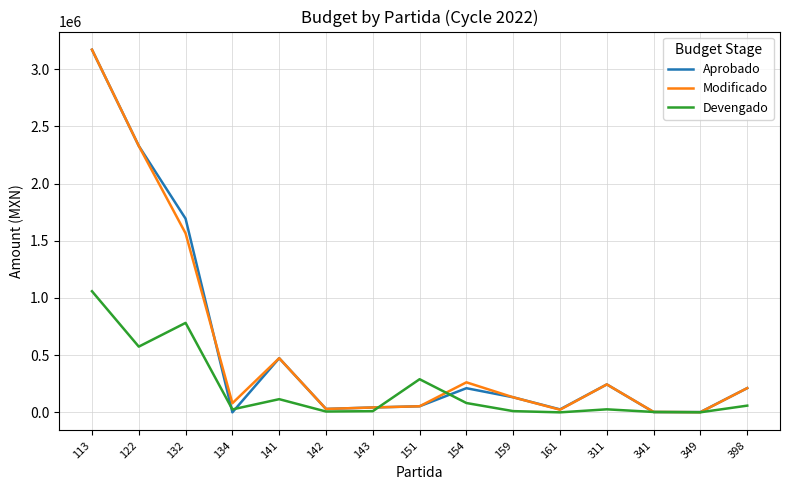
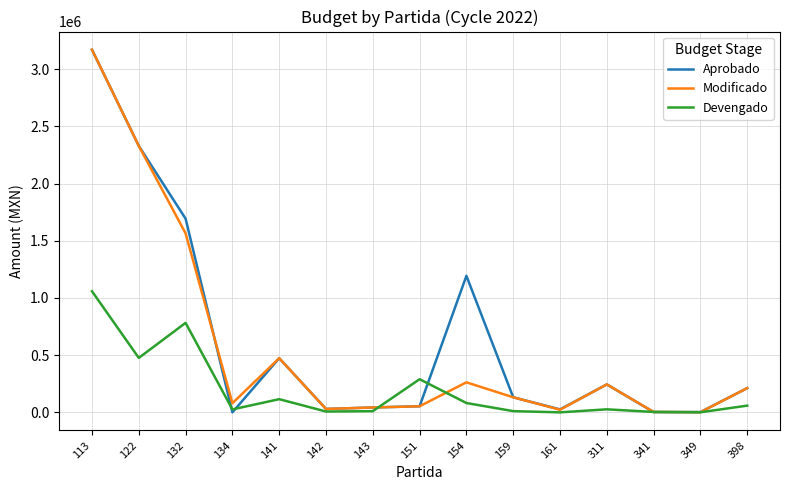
  {
    "Aprobado": {
      "132": 1690000,
      "134": 0,
-     "154": 210000
+     "154": 1190000
    },
    "Modificado": {
      "132": 1570000,
      "134": 80000,
      "154": 260000
    },
    "Devengado": {
      "113": 1060000,
-     "122": 570000,
+     "122": 480000,
      "132": 780000,
      "134": 30000,
      "141": 120000,
      "142": 10000,
      "143": 10000,
      "151": 290000,
      "154": 80000,
      "159": 10000,
      "161": 0,
      "311": 30000,
      "398": 60000
    }
  }
